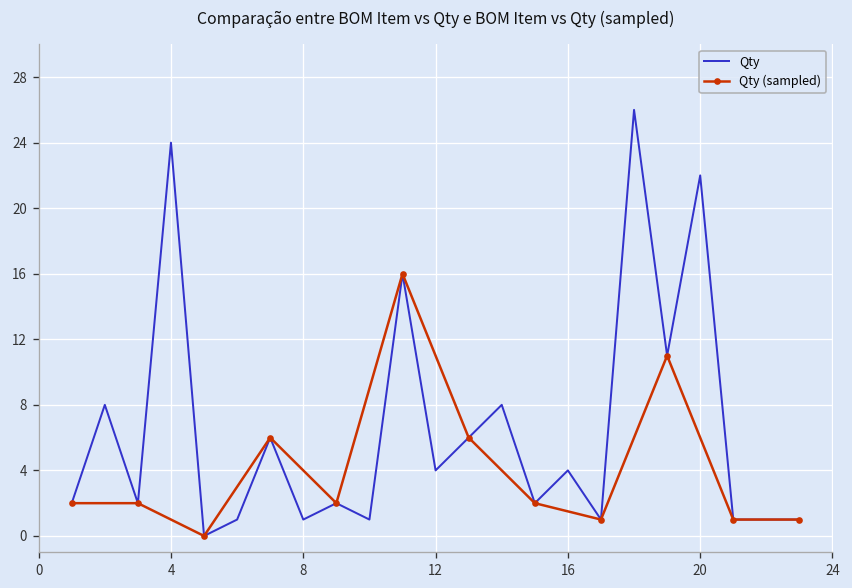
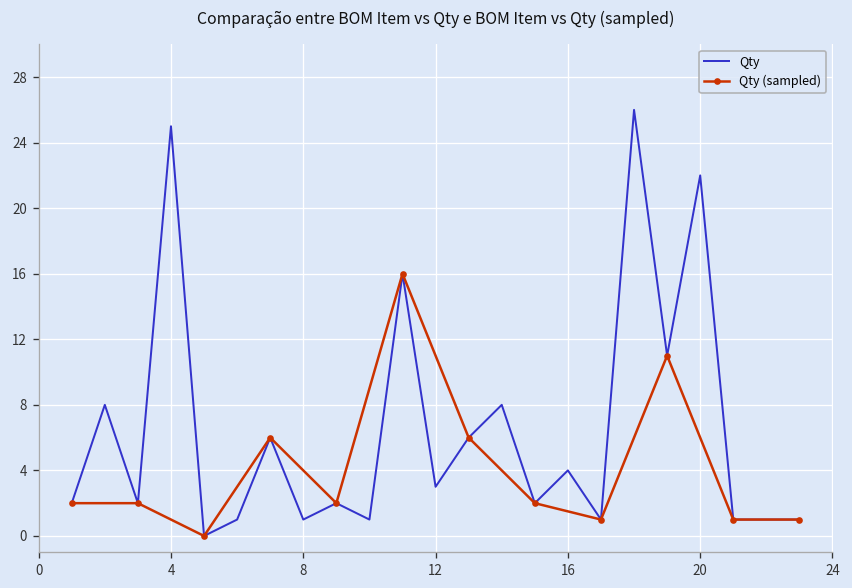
  {
    "Qty": {
-     "4": 24,
+     "4": 25,
      "8": 1,
-     "12": 4,
+     "12": 3,
      "16": 4,
      "20": 22
    }
  }
